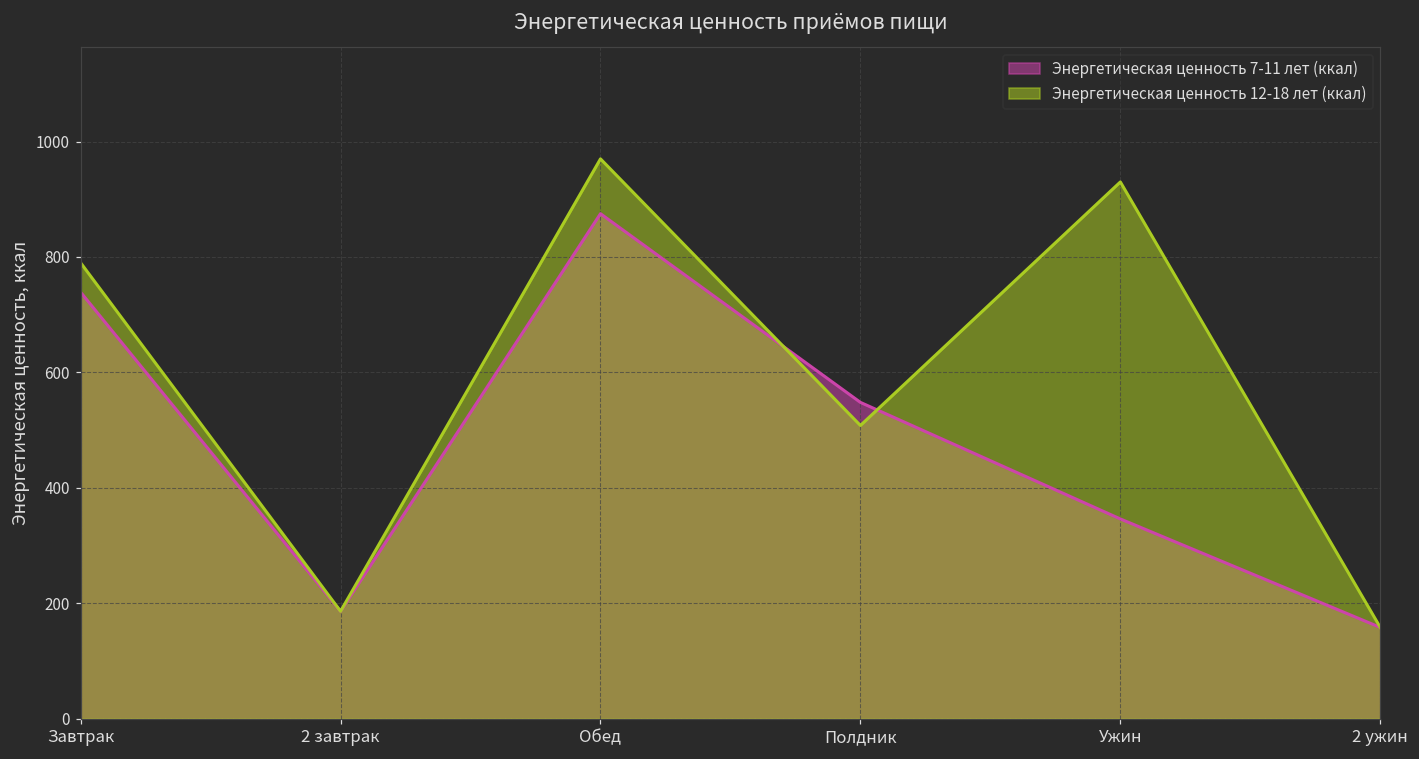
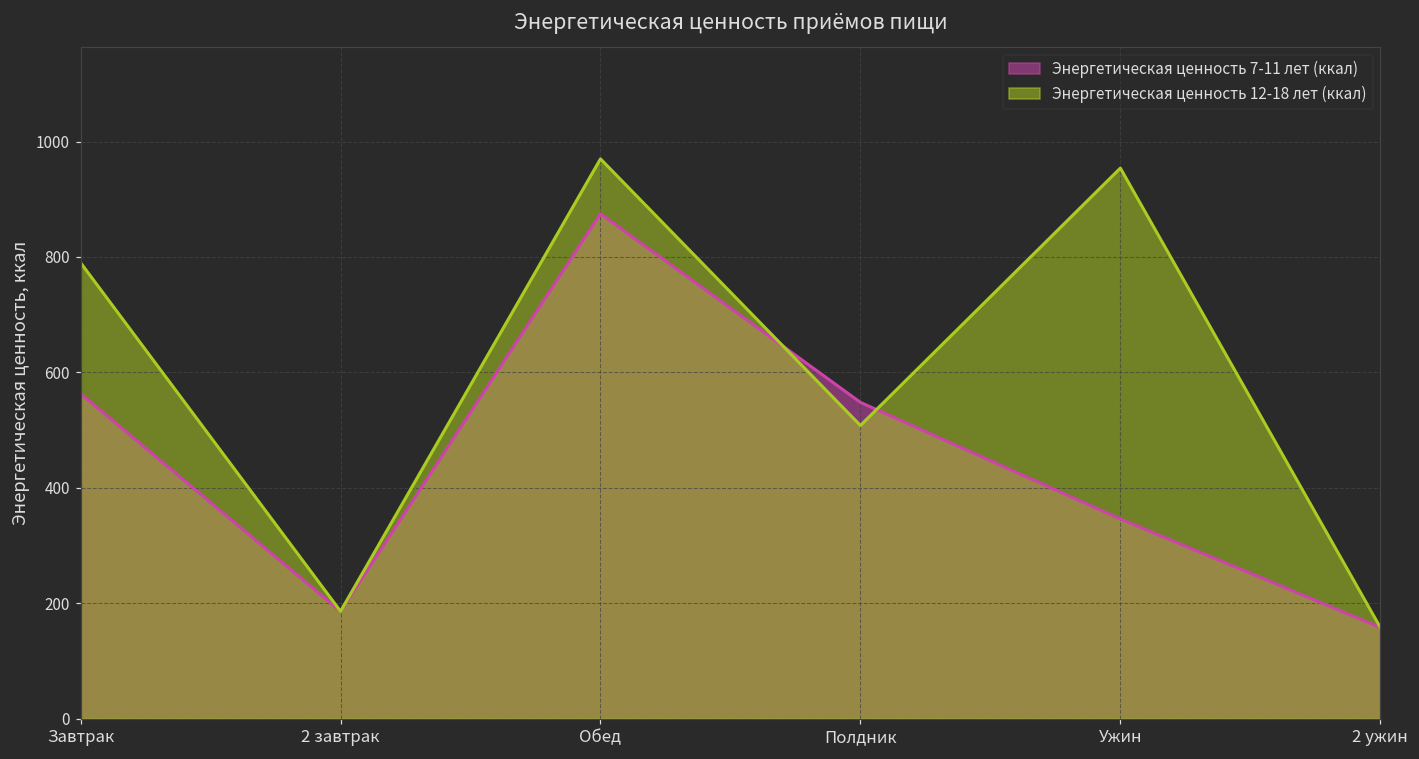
  {
    "Энергетическая ценность 7-11 лет (ккал)": {
-     "Завтрак": 740,
+     "Завтрак": 560,
      "Обед": 880,
      "Полдник": 550,
      "Ужин": 350
    },
    "Энергетическая ценность 12-18 лет (ккал)": {
      "Завтрак": 790,
      "Обед": 970,
      "Полдник": 510,
-     "Ужин": 930
+     "Ужин": 950
    }
  }
